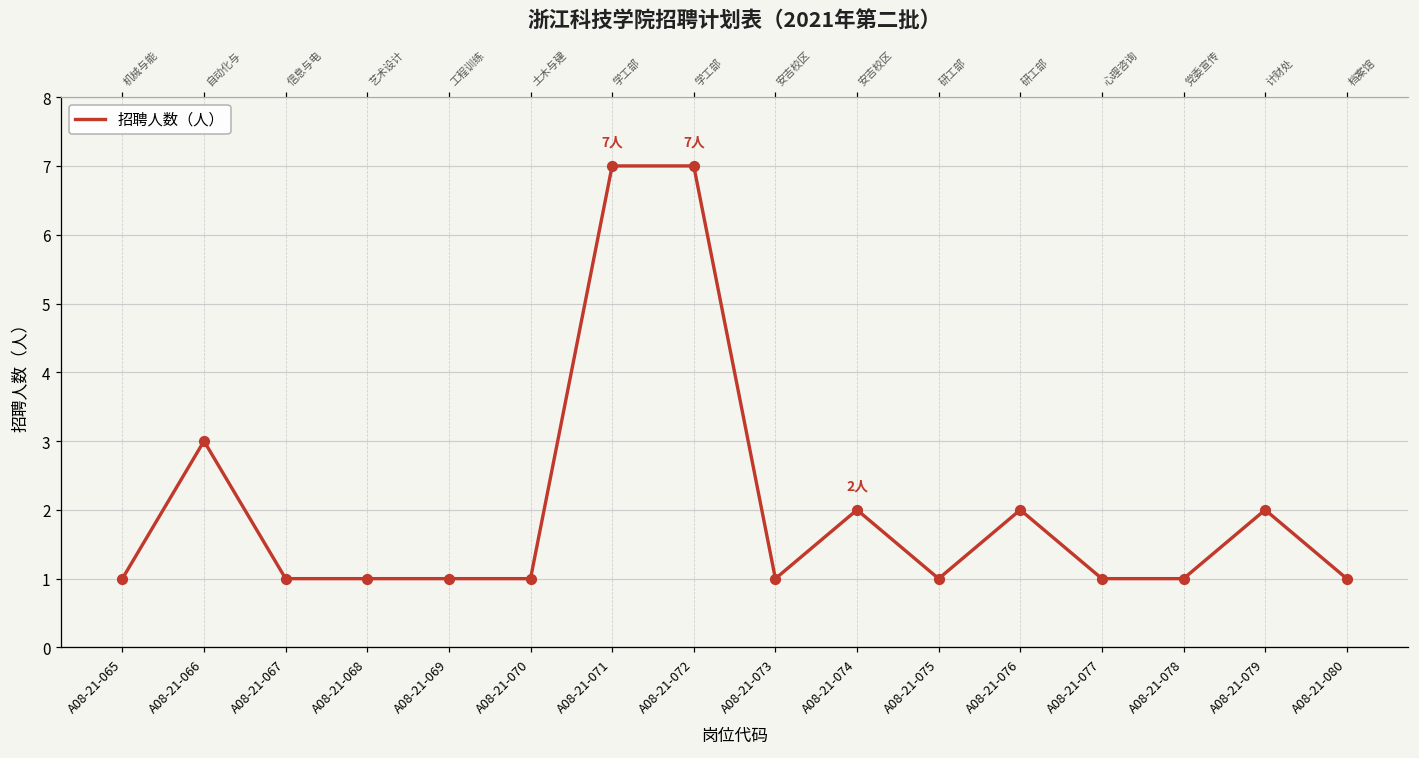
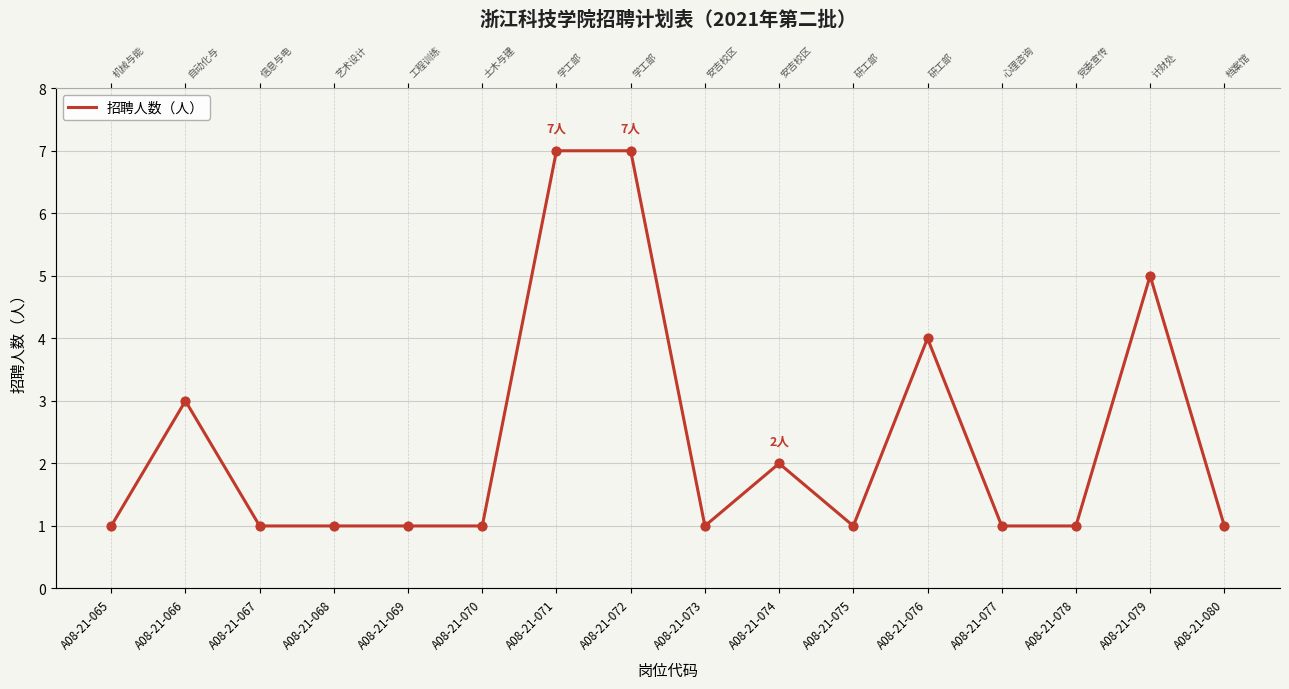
  {
    "A08-21-065": 1,
    "A08-21-066": 3,
    "A08-21-067": 1,
    "A08-21-068": 1,
    "A08-21-069": 1,
    "A08-21-070": 1,
    "A08-21-073": 1,
    "A08-21-075": 1,
-   "A08-21-076": 2,
+   "A08-21-076": 4,
    "A08-21-077": 1,
    "A08-21-078": 1,
-   "A08-21-079": 2,
+   "A08-21-079": 5,
    "A08-21-080": 1
  }
